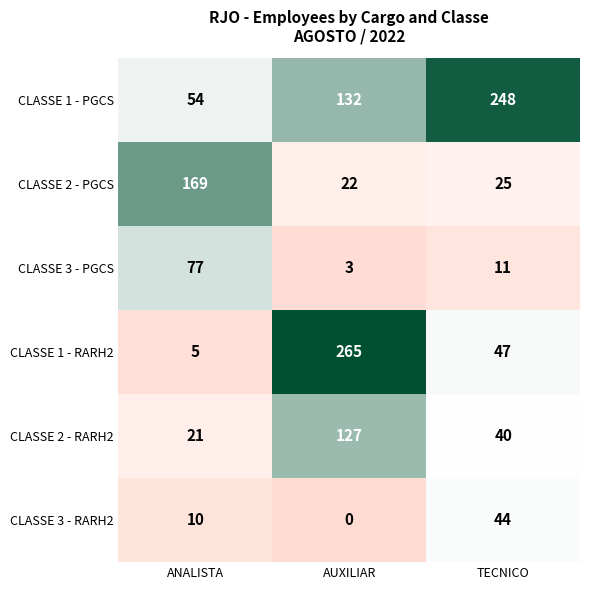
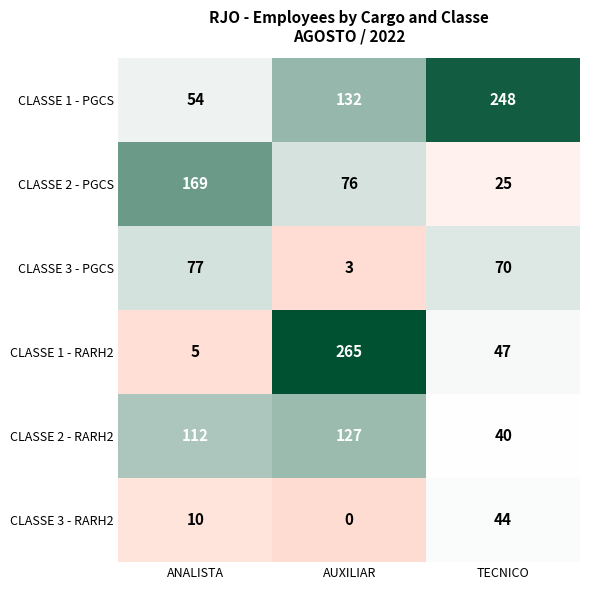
  {
    "CLASSE 1 - PGCS": {
      "ANALISTA": 54,
      "AUXILIAR": 132,
      "TECNICO": 248
    },
    "CLASSE 2 - PGCS": {
      "ANALISTA": 169,
-     "AUXILIAR": 22,
+     "AUXILIAR": 76,
      "TECNICO": 25
    },
    "CLASSE 3 - PGCS": {
      "ANALISTA": 77,
      "AUXILIAR": 3,
-     "TECNICO": 11
+     "TECNICO": 70
    },
    "CLASSE 1 - RARH2": {
      "ANALISTA": 5,
      "AUXILIAR": 265,
      "TECNICO": 47
    },
    "CLASSE 2 - RARH2": {
-     "ANALISTA": 21,
+     "ANALISTA": 112,
      "AUXILIAR": 127,
      "TECNICO": 40
    },
    "CLASSE 3 - RARH2": {
      "ANALISTA": 10,
      "AUXILIAR": 0,
      "TECNICO": 44
    }
  }
